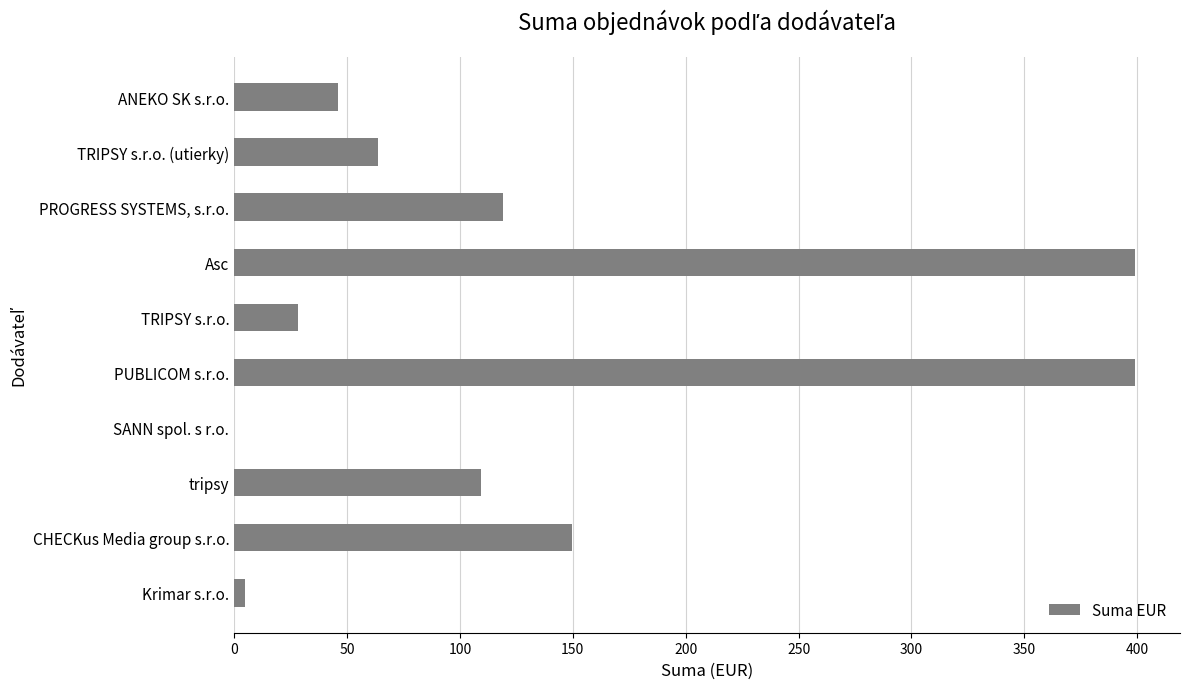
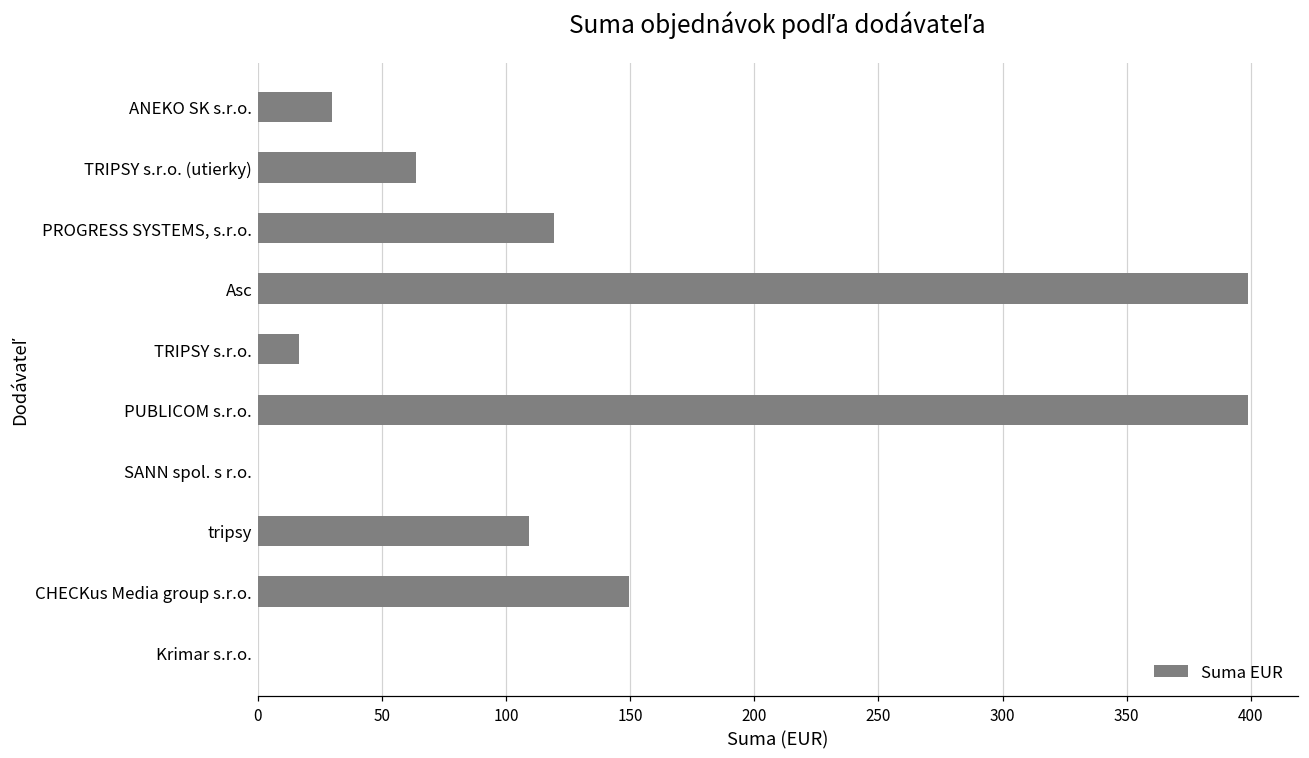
  {
-   "ANEKO SK s.r.o.": 46,
+   "ANEKO SK s.r.o.": 30,
    "TRIPSY s.r.o. (utierky)": 64,
    "PROGRESS SYSTEMS, s.r.o.": 119,
    "Asc": 399,
-   "TRIPSY s.r.o.": 28,
+   "TRIPSY s.r.o.": 17,
    "PUBLICOM s.r.o.": 399,
    "SANN spol. s r.o.": 0,
    "tripsy": 109,
    "CHECKus Media group s.r.o.": 149,
-   "Krimar s.r.o.": 5
+   "Krimar s.r.o.": 0
  }
